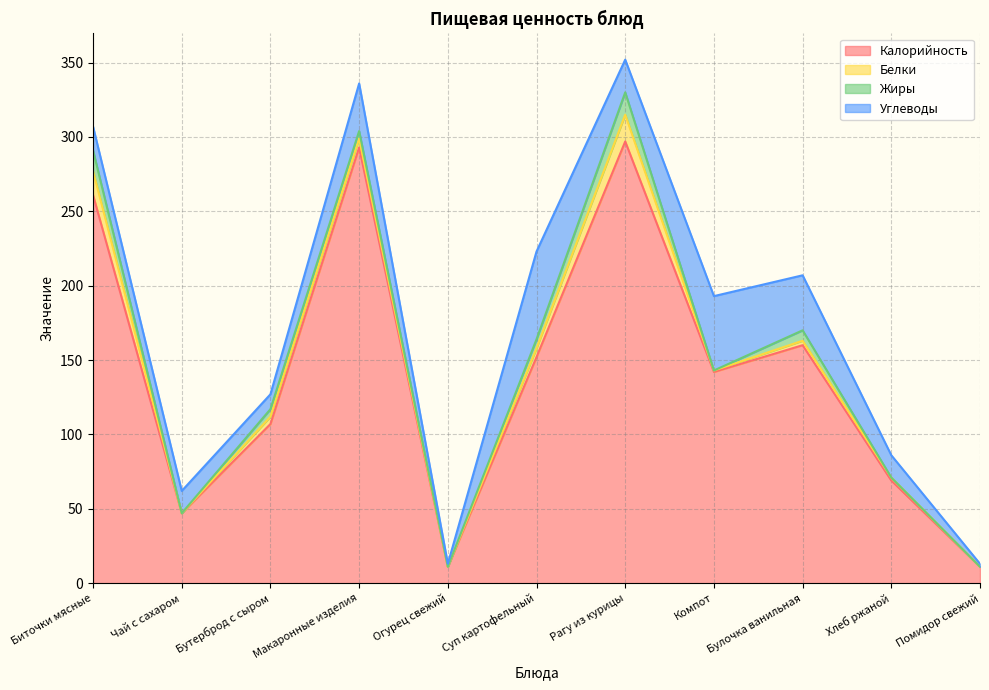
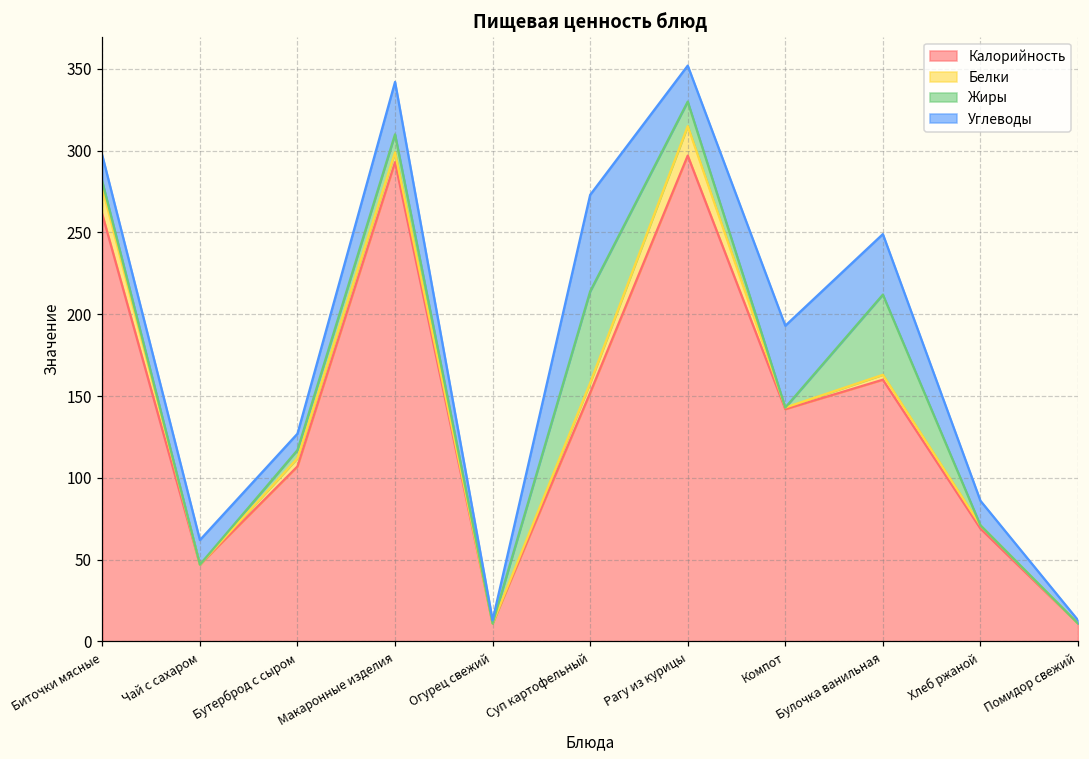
  {
    "Калорийность": {
      "Биточки мясные": 261,
      "Бутерброд с сыром": 107,
      "Макаронные изделия": 293,
      "Суп картофельный": 152,
      "Рагу из курицы": 297,
      "Булочка ванильная": 160,
      "Хлеб ржаной": 69
    },
    "Белки": {
      "Биточки мясные": 16,
      "Бутерброд с сыром": 5,
      "Макаронные изделия": 6,
      "Суп картофельный": 6,
      "Рагу из курицы": 18,
      "Булочка ванильная": 3
    },
    "Жиры": {
-     "Биточки мясные": 14,
+     "Биточки мясные": 4,
      "Бутерброд с сыром": 5,
-     "Макаронные изделия": 5,
-     "Суп картофельный": 6,
+     "Макаронные изделия": 11,
+     "Суп картофельный": 56,
      "Рагу из курицы": 15,
-     "Булочка ванильная": 7
+     "Булочка ванильная": 49
    },
    "Углеводы": {
      "Биточки мясные": 16,
      "Чай с сахаром": 15,
      "Бутерброд с сыром": 10,
      "Макаронные изделия": 32,
      "Огурец свежий": 2,
      "Суп картофельный": 59,
      "Рагу из курицы": 22,
      "Компот": 50,
      "Булочка ванильная": 37,
      "Хлеб ржаной": 15,
      "Помидор свежий": 2
    }
  }
